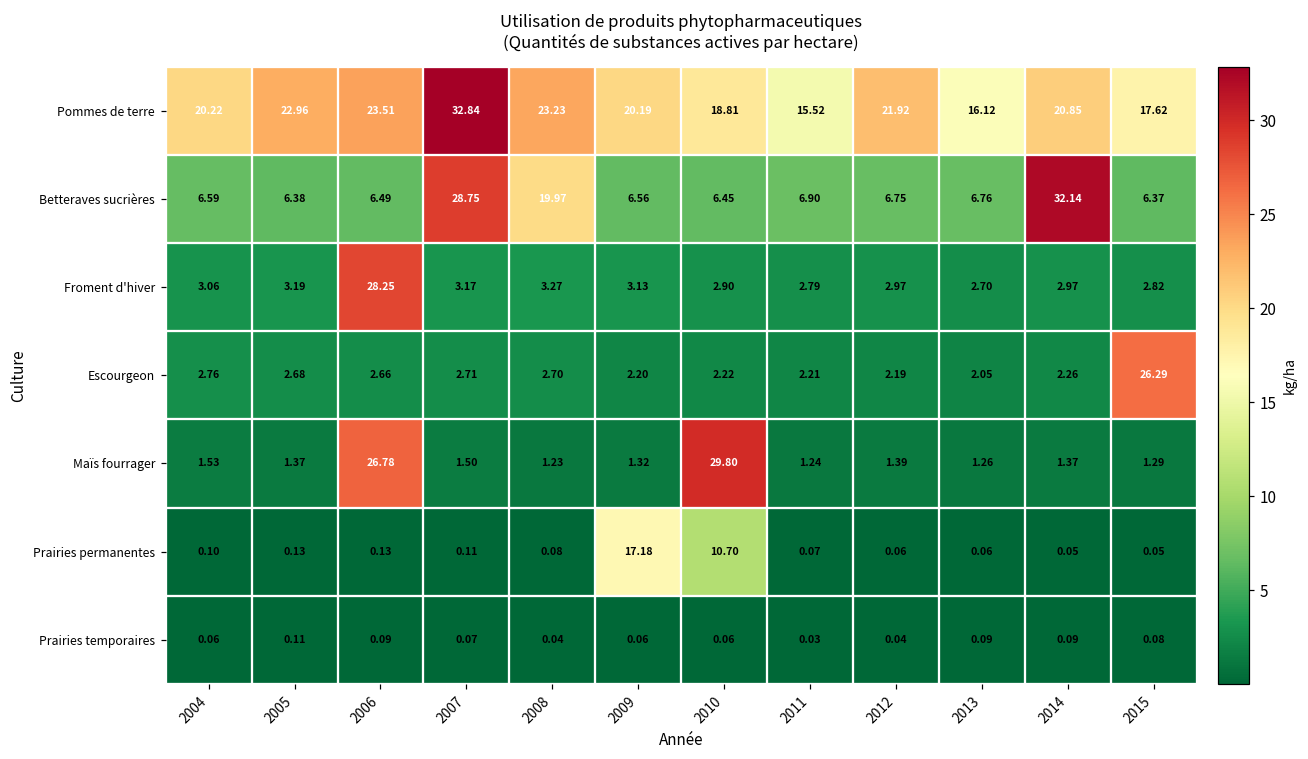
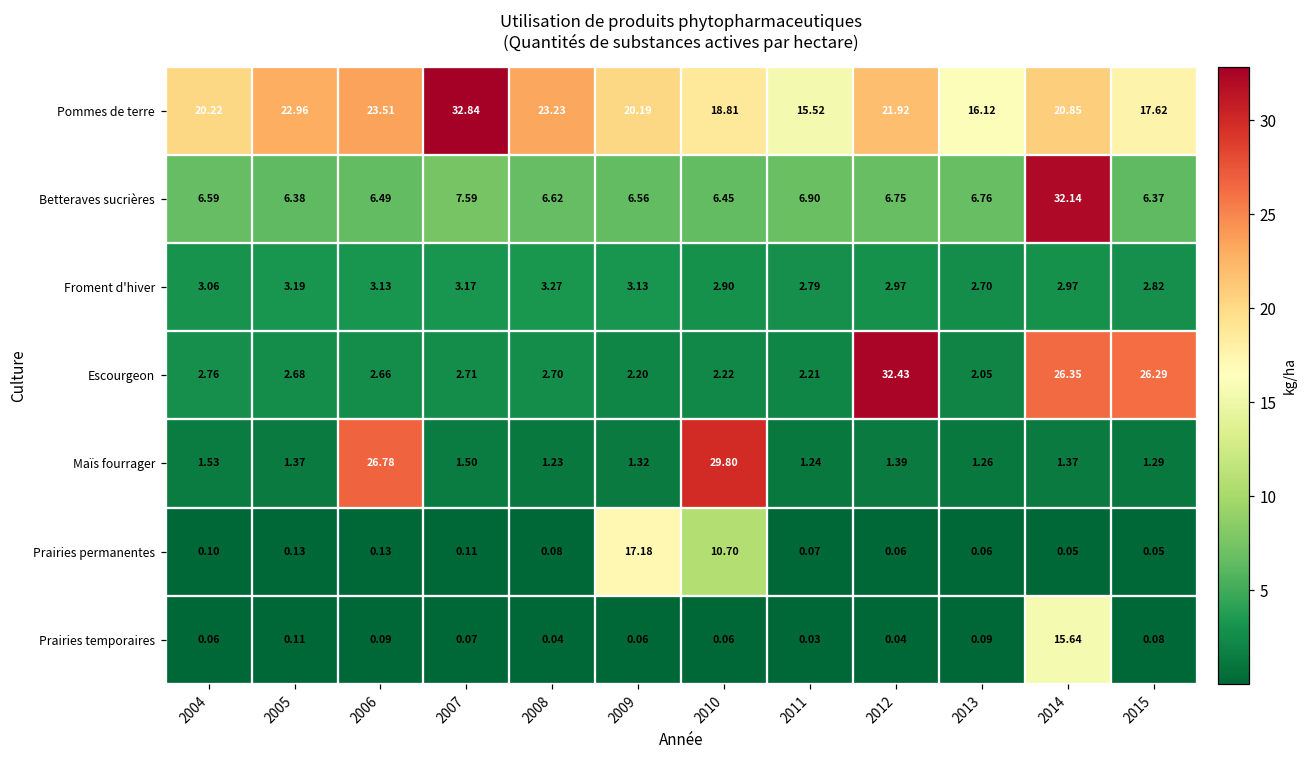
  {
    "Pommes de terre": {
      "2004": 20.22,
      "2005": 22.96,
      "2006": 23.51,
      "2007": 32.84,
      "2008": 23.23,
      "2009": 20.19,
      "2010": 18.81,
      "2011": 15.52,
      "2012": 21.92,
      "2013": 16.12,
      "2014": 20.85,
      "2015": 17.62
    },
    "Betteraves sucrières": {
      "2004": 6.59,
      "2005": 6.38,
      "2006": 6.49,
-     "2007": 28.75,
-     "2008": 19.97,
+     "2007": 7.59,
+     "2008": 6.62,
      "2009": 6.56,
      "2010": 6.45,
      "2011": 6.90,
      "2012": 6.75,
      "2013": 6.76,
      "2014": 32.14,
      "2015": 6.37
    },
    "Froment d'hiver": {
      "2004": 3.06,
      "2005": 3.19,
-     "2006": 28.25,
+     "2006": 3.13,
      "2007": 3.17,
      "2008": 3.27,
      "2009": 3.13,
      "2010": 2.90,
      "2011": 2.79,
      "2012": 2.97,
      "2013": 2.70,
      "2014": 2.97,
      "2015": 2.82
    },
    "Escourgeon": {
      "2004": 2.76,
      "2005": 2.68,
      "2006": 2.66,
      "2007": 2.71,
      "2008": 2.70,
      "2009": 2.20,
      "2010": 2.22,
      "2011": 2.21,
-     "2012": 2.19,
+     "2012": 32.43,
      "2013": 2.05,
-     "2014": 2.26,
+     "2014": 26.35,
      "2015": 26.29
    },
    "Maïs fourrager": {
      "2004": 1.53,
      "2005": 1.37,
      "2006": 26.78,
      "2007": 1.50,
      "2008": 1.23,
      "2009": 1.32,
      "2010": 29.80,
      "2011": 1.24,
      "2012": 1.39,
      "2013": 1.26,
      "2014": 1.37,
      "2015": 1.29
    },
    "Prairies permanentes": {
      "2004": 0.10,
      "2005": 0.13,
      "2006": 0.13,
      "2007": 0.11,
      "2008": 0.08,
      "2009": 17.18,
      "2010": 10.70,
      "2011": 0.07,
      "2012": 0.06,
      "2013": 0.06,
      "2014": 0.05,
      "2015": 0.05
    },
    "Prairies temporaires": {
      "2004": 0.06,
      "2005": 0.11,
      "2006": 0.09,
      "2007": 0.07,
      "2008": 0.04,
      "2009": 0.06,
      "2010": 0.06,
      "2011": 0.03,
      "2012": 0.04,
      "2013": 0.09,
-     "2014": 0.09,
+     "2014": 15.64,
      "2015": 0.08
    }
  }
